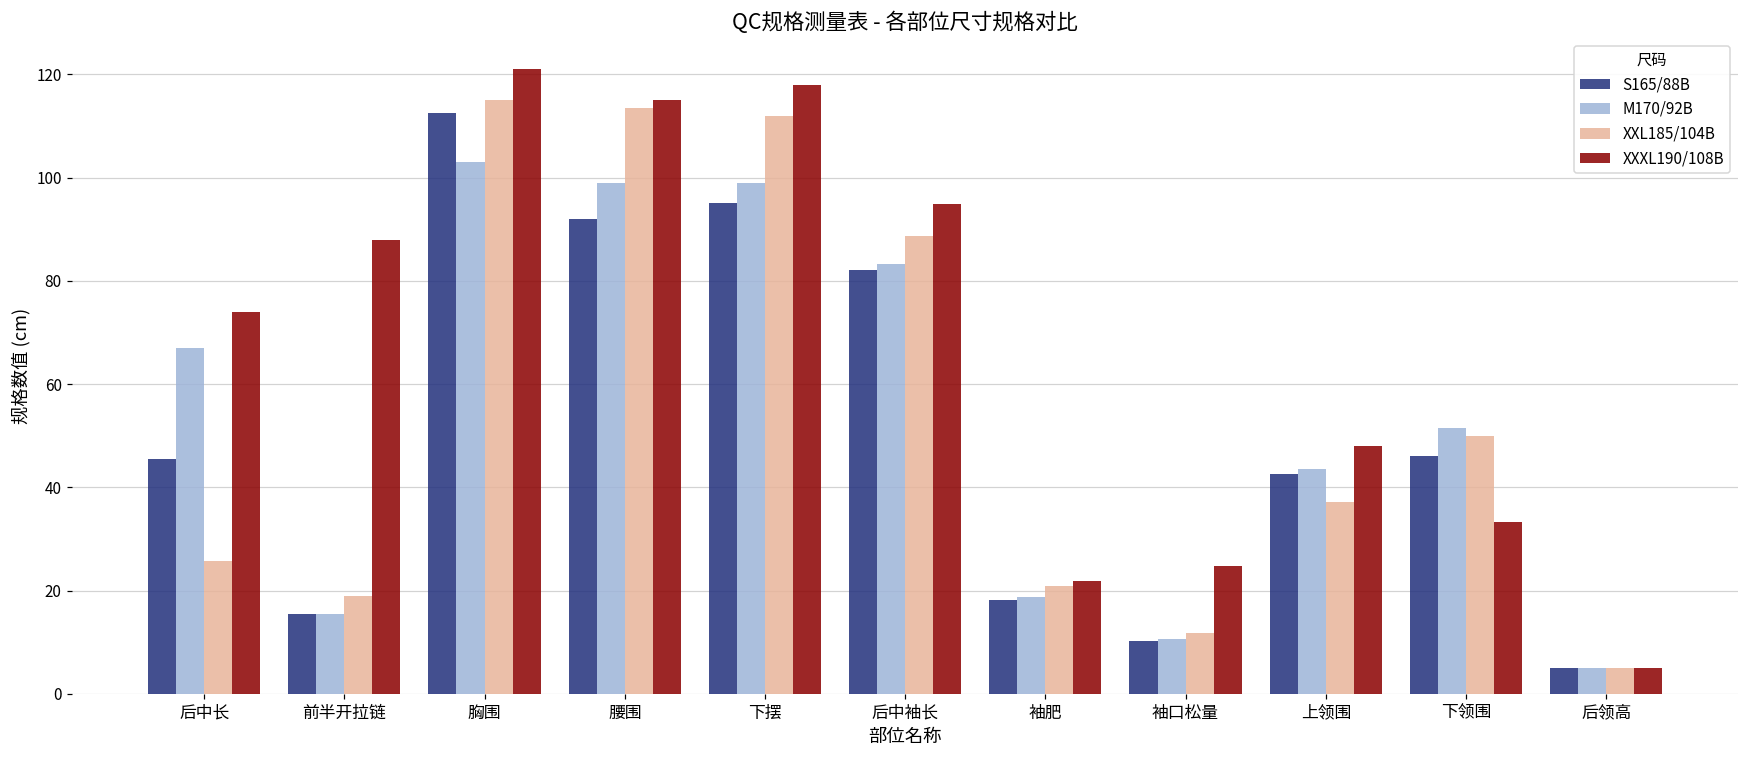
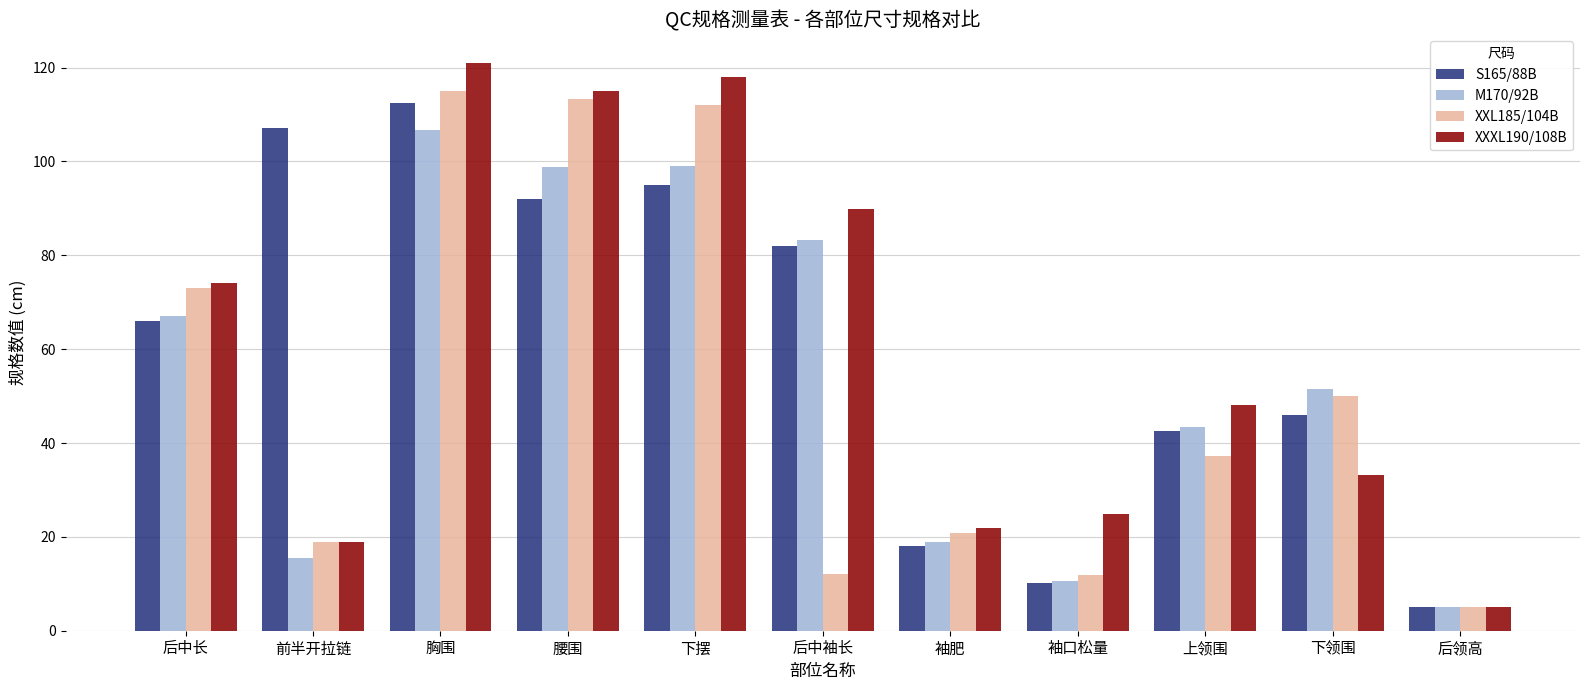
  {
    "S165/88B": {
-     "后中长": 46,
-     "前半开拉链": 16,
+     "后中长": 66,
+     "前半开拉链": 107,
      "胸围": 113,
      "腰围": 92,
      "下摆": 95,
      "后中袖长": 82,
      "袖肥": 18,
      "袖口松量": 10,
      "上领围": 43,
      "下领围": 46,
      "后领高": 5
    },
    "M170/92B": {
      "后中长": 67,
      "前半开拉链": 16,
-     "胸围": 103,
+     "胸围": 107,
      "腰围": 99,
      "下摆": 99,
      "后中袖长": 83,
      "袖肥": 19,
      "袖口松量": 11,
      "上领围": 44,
      "下领围": 52,
      "后领高": 5
    },
    "XXL185/104B": {
-     "后中长": 26,
+     "后中长": 73,
      "前半开拉链": 19,
      "胸围": 115,
      "腰围": 113,
      "下摆": 112,
-     "后中袖长": 89,
+     "后中袖长": 12,
      "袖肥": 21,
      "袖口松量": 12,
      "上领围": 37,
      "下领围": 50,
      "后领高": 5
    },
    "XXXL190/108B": {
      "后中长": 74,
-     "前半开拉链": 88,
+     "前半开拉链": 19,
      "胸围": 121,
      "腰围": 115,
      "下摆": 118,
-     "后中袖长": 95,
+     "后中袖长": 90,
      "袖肥": 22,
      "袖口松量": 25,
      "上领围": 48,
      "下领围": 33,
      "后领高": 5
    }
  }
